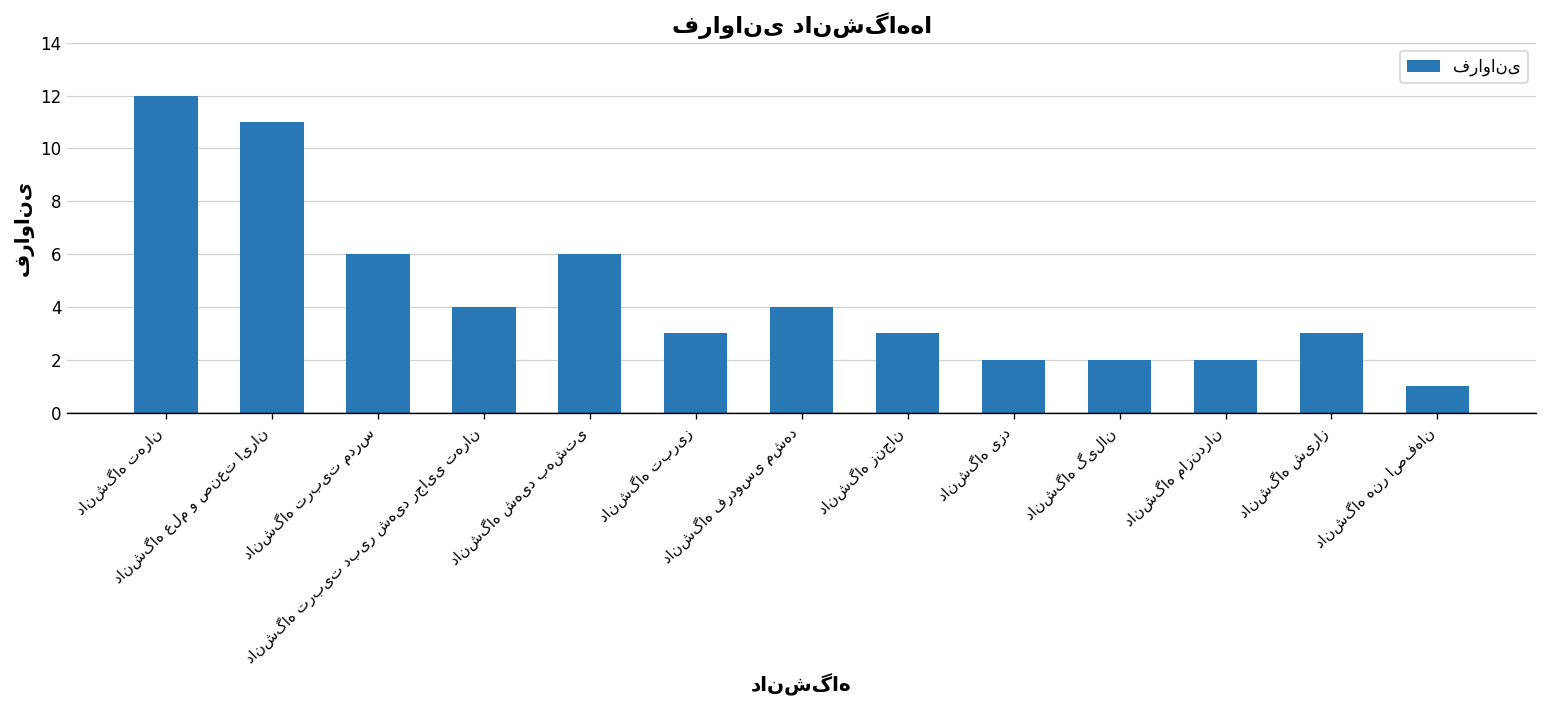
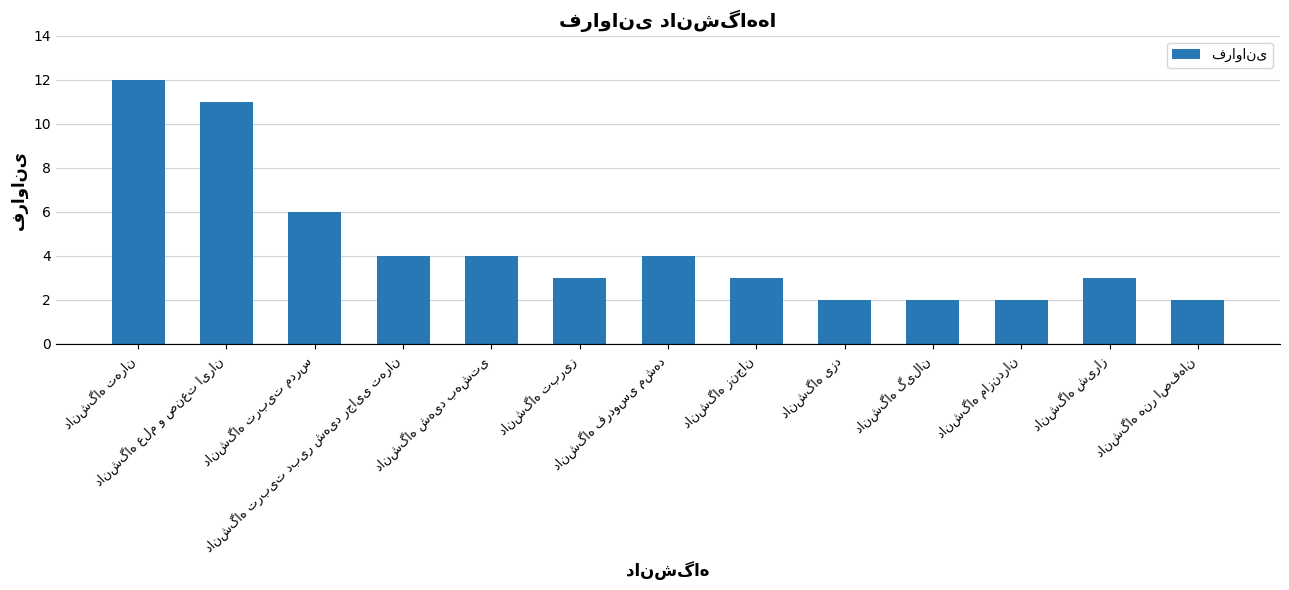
  {
    "دانشگاه تهران": 12,
    "دانشگاه علم و صنعت ایران": 11,
    "دانشگاه تربیت مدرس": 6,
    "دانشگاه تربیت دبیر شهید رجایی تهران": 4,
-   "دانشگاه شهید بهشتی": 6,
+   "دانشگاه شهید بهشتی": 4,
    "دانشگاه تبریز": 3,
    "دانشگاه فردوسی مشهد": 4,
    "دانشگاه زنجان": 3,
    "دانشگاه یزد": 2,
    "دانشگاه گیلان": 2,
    "دانشگاه مازندران": 2,
    "دانشگاه شیراز": 3,
-   "دانشگاه هنر اصفهان": 1
+   "دانشگاه هنر اصفهان": 2
  }
